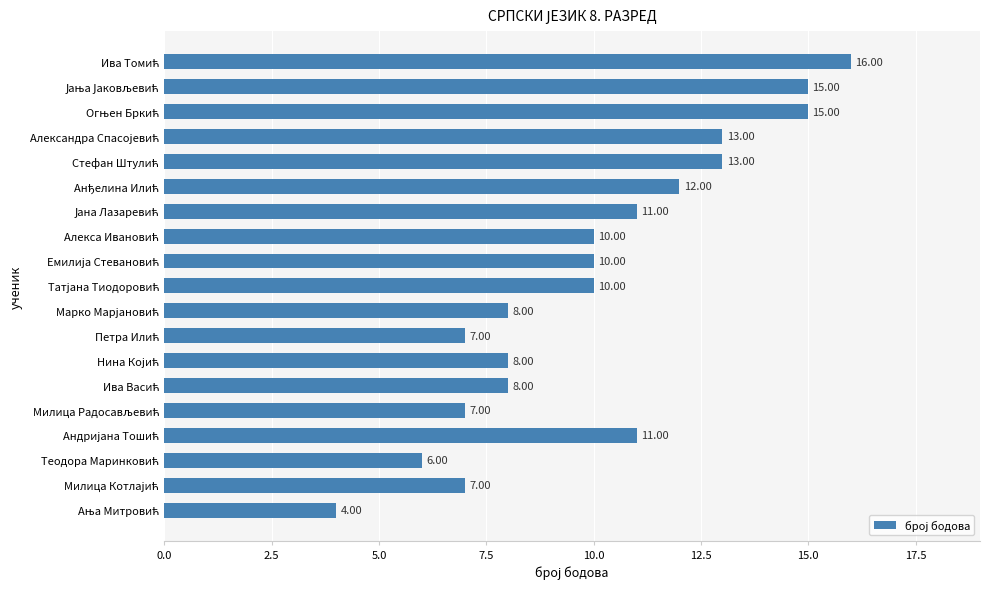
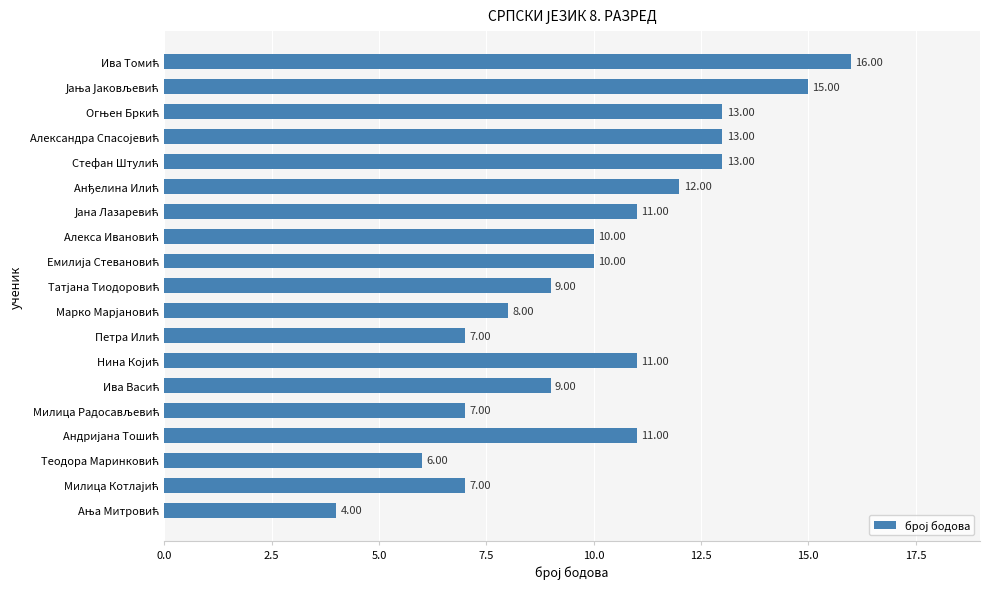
  {
    "Ива Томић": 16.00,
    "Јања Јаковљевић": 15.00,
-   "Огњен Бркић": 15.00,
+   "Огњен Бркић": 13.00,
    "Александра Спасојевић": 13.00,
    "Стефан Штулић": 13.00,
    "Анђелина Илић": 12.00,
    "Јана Лазаревић": 11.00,
    "Алекса Ивановић": 10.00,
    "Емилија Стевановић": 10.00,
-   "Татјана Тиодоровић": 10.00,
+   "Татјана Тиодоровић": 9.00,
    "Марко Марјановић": 8.00,
    "Петра Илић": 7.00,
-   "Нина Којић": 8.00,
-   "Ива Васић": 8.00,
+   "Нина Којић": 11.00,
+   "Ива Васић": 9.00,
    "Милица Радосављевић": 7.00,
    "Андријана Тошић": 11.00,
    "Теодора Маринковић": 6.00,
    "Милица Котлајић": 7.00,
    "Ања Митровић": 4.00
  }
